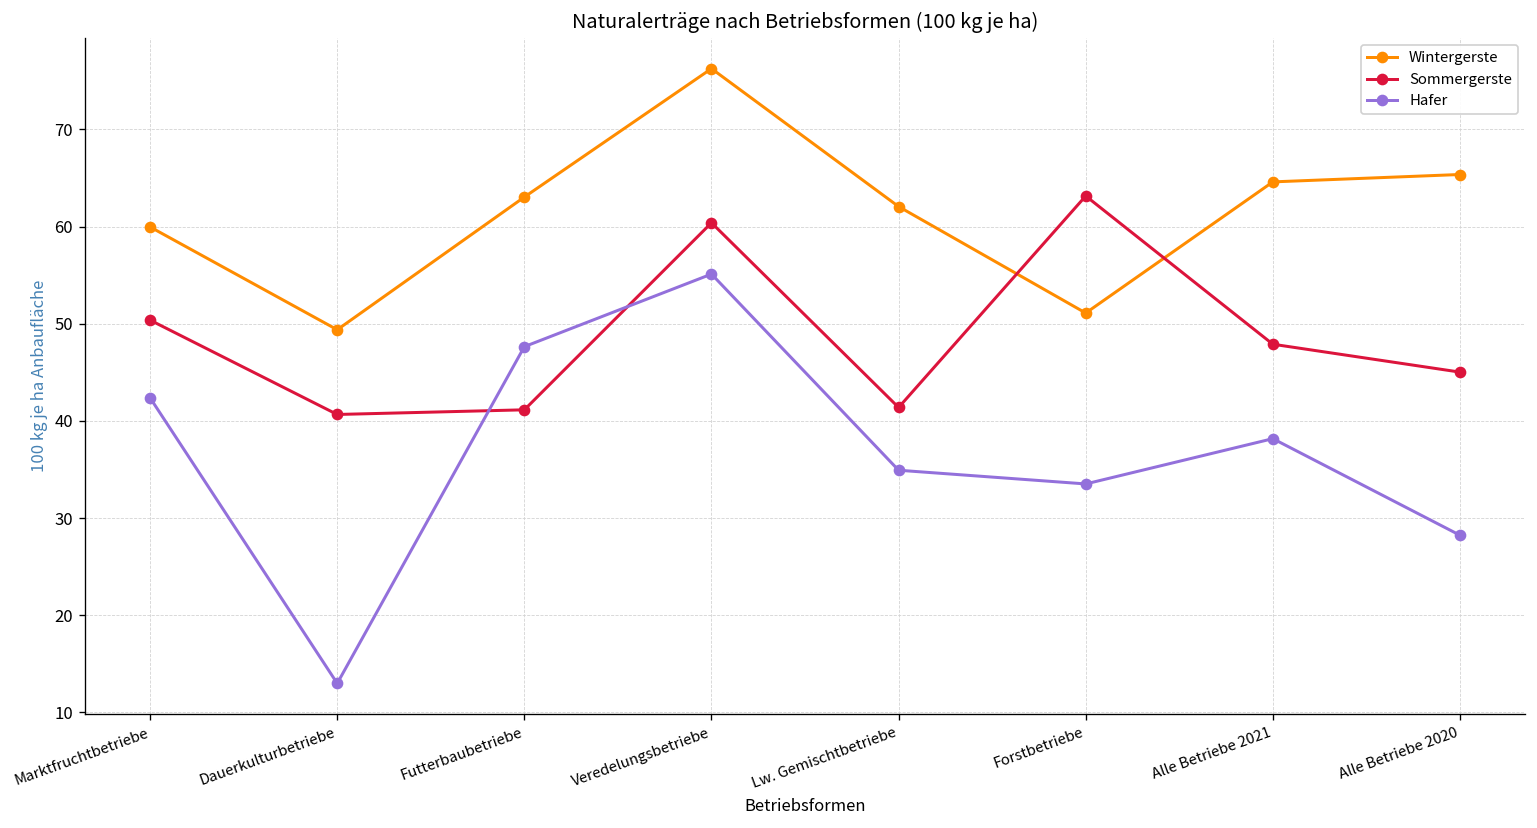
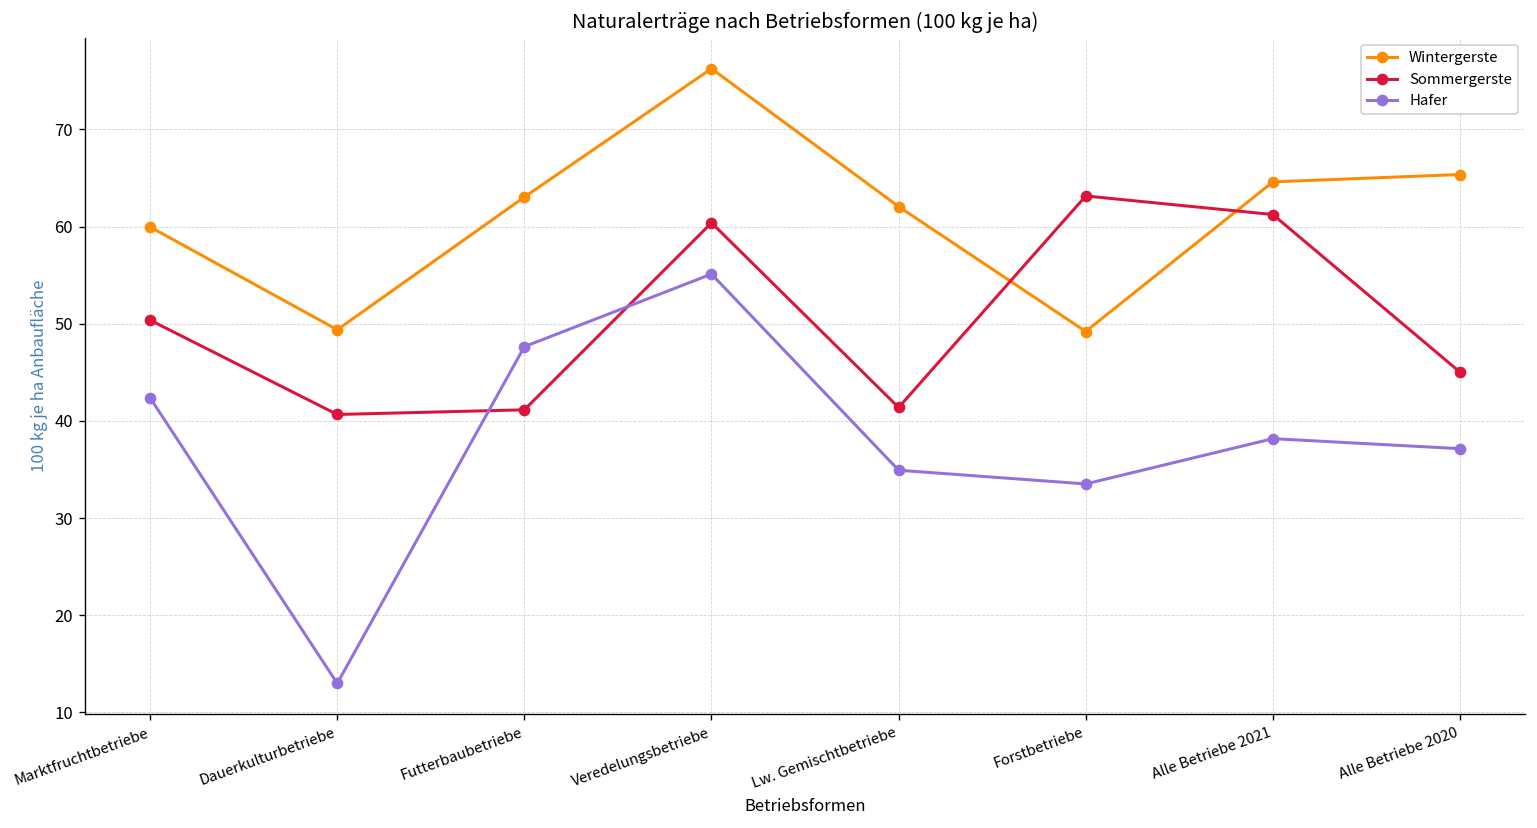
  {
    "Wintergerste": {
      "Marktfruchtbetriebe": 60,
      "Dauerkulturbetriebe": 49,
      "Futterbaubetriebe": 63,
      "Veredelungsbetriebe": 76,
      "Lw. Gemischtbetriebe": 62,
-     "Forstbetriebe": 51,
+     "Forstbetriebe": 49,
      "Alle Betriebe 2021": 65,
      "Alle Betriebe 2020": 65
    },
    "Sommergerste": {
      "Marktfruchtbetriebe": 50,
      "Dauerkulturbetriebe": 41,
      "Futterbaubetriebe": 41,
      "Veredelungsbetriebe": 60,
      "Lw. Gemischtbetriebe": 41,
      "Forstbetriebe": 63,
-     "Alle Betriebe 2021": 48,
+     "Alle Betriebe 2021": 61,
      "Alle Betriebe 2020": 45
    },
    "Hafer": {
      "Marktfruchtbetriebe": 42,
      "Dauerkulturbetriebe": 13,
      "Futterbaubetriebe": 48,
      "Veredelungsbetriebe": 55,
      "Lw. Gemischtbetriebe": 35,
      "Forstbetriebe": 34,
      "Alle Betriebe 2021": 38,
-     "Alle Betriebe 2020": 28
+     "Alle Betriebe 2020": 37
    }
  }
